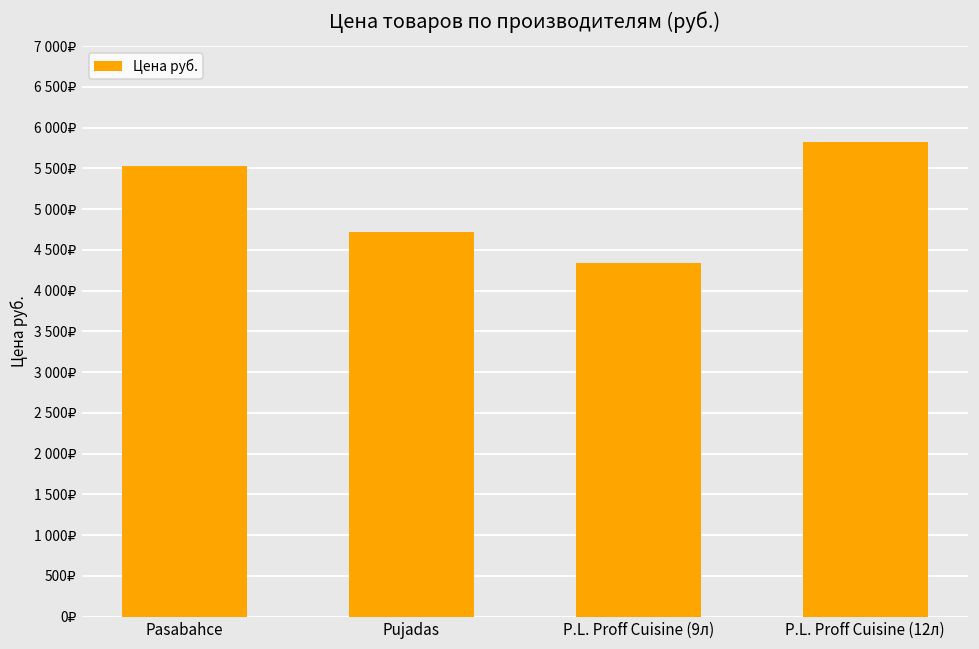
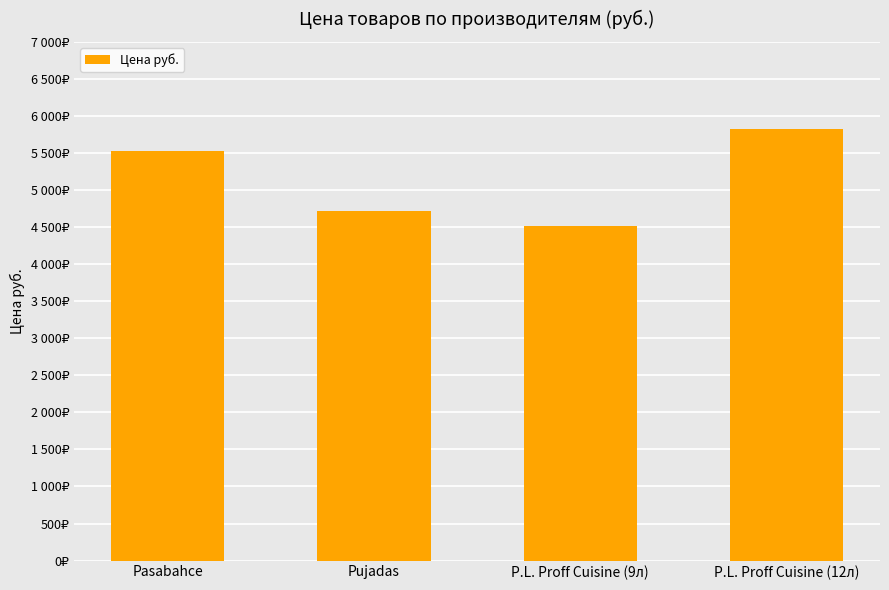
  {
    "Pasabahce": "5500₽",
    "Pujadas": "4700₽",
-   "P.L. Proff Cuisine (9л)": "4300₽",
+   "P.L. Proff Cuisine (9л)": "4500₽",
    "P.L. Proff Cuisine (12л)": "5800₽"
  }
